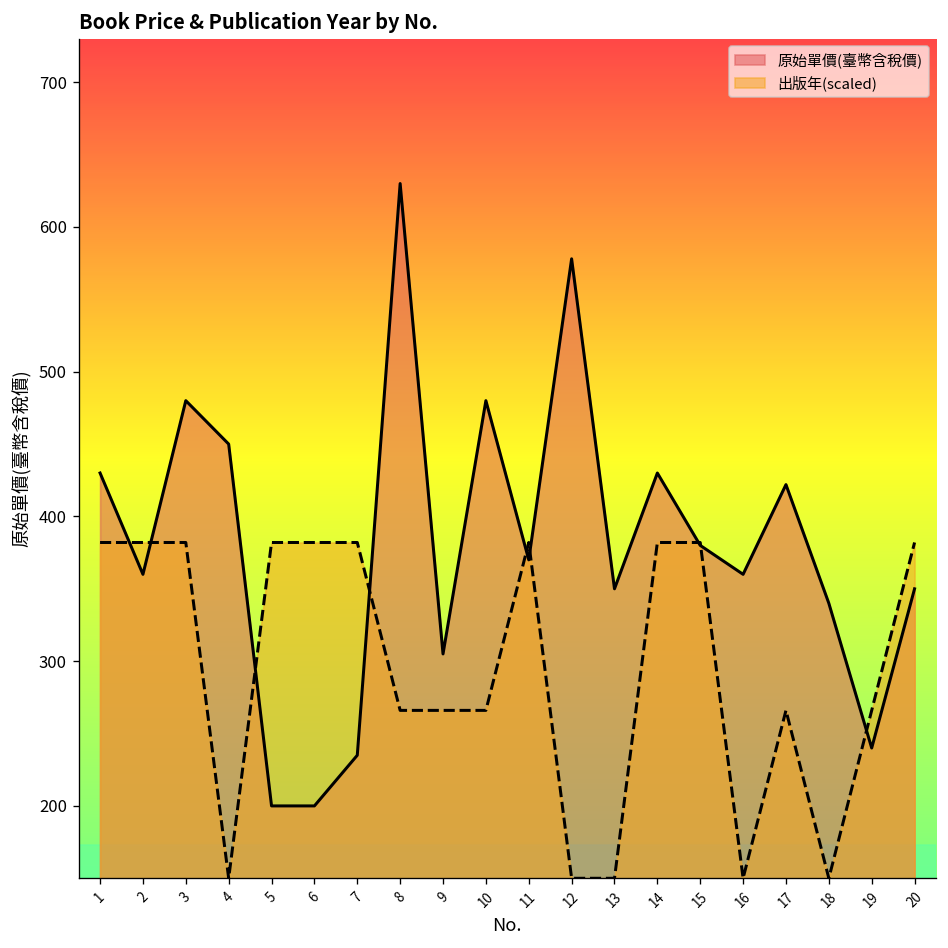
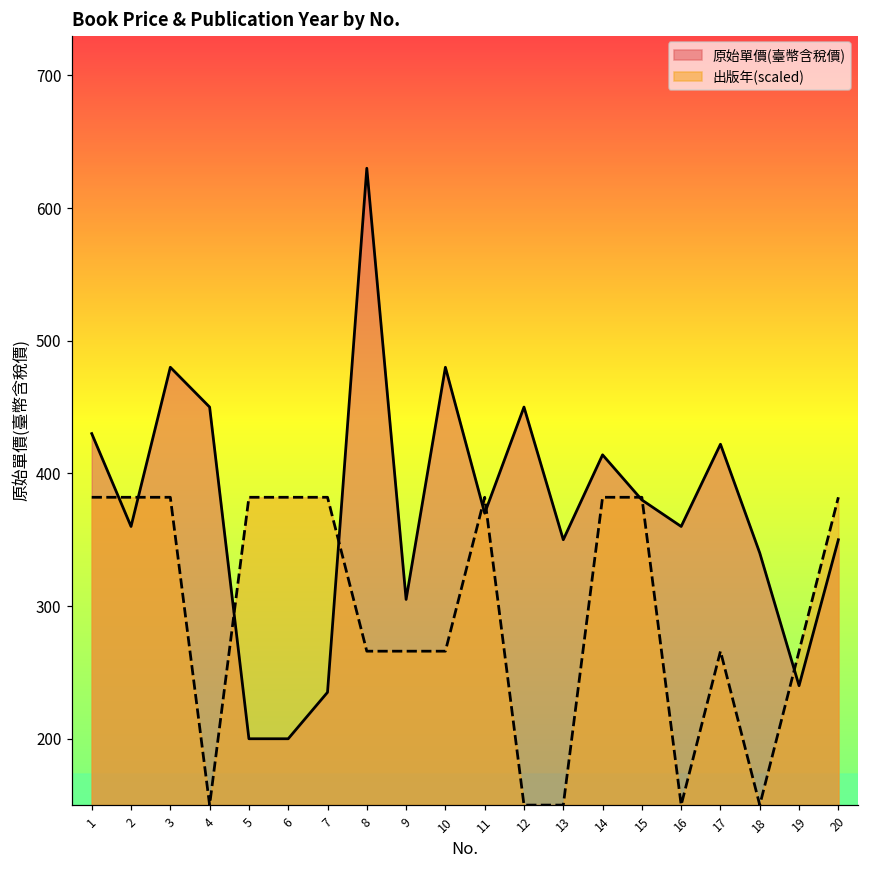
  {
    "原始單價(臺幣含稅價)": {
      "1": 430,
      "2": 360,
      "3": 480,
      "4": 450,
      "5": 200,
      "6": 200,
      "7": 235,
      "8": 630,
      "9": 305,
      "10": 480,
      "11": 370,
-     "12": 578,
+     "12": 450,
      "13": 350,
-     "14": 430,
+     "14": 414,
      "16": 360,
      "17": 422,
      "18": 340,
      "19": 240,
      "20": 350
    },
    "出版年(scaled)": {
      "1": 382,
      "2": 382,
      "3": 382,
      "5": 382,
      "6": 382,
      "7": 382,
      "8": 266,
      "9": 266,
      "10": 266,
      "11": 382,
      "14": 382,
      "17": 266,
      "19": 266,
      "20": 382
    }
  }
